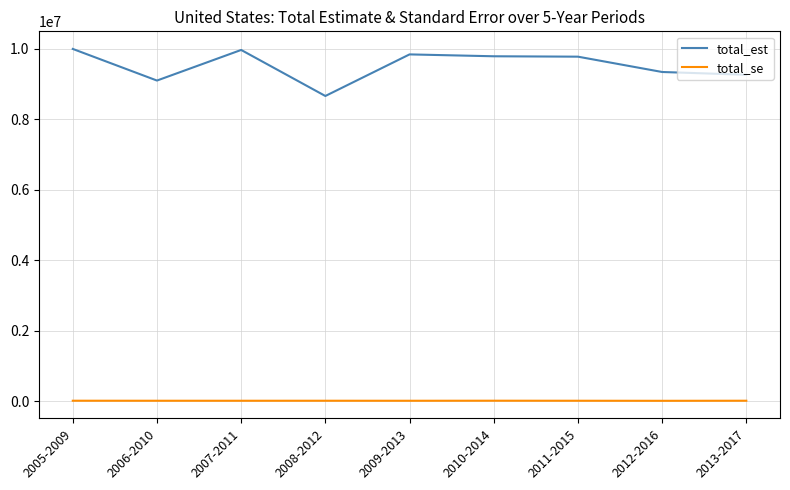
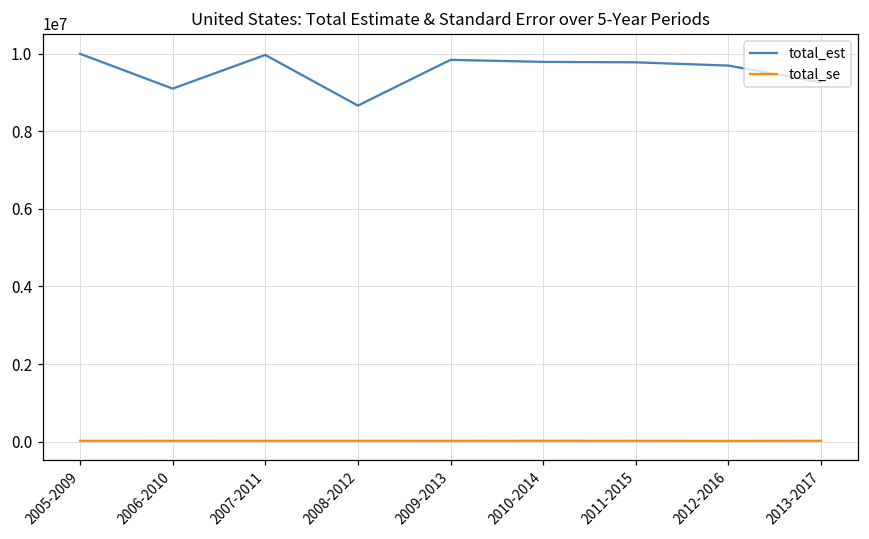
  {
    "total_est": {
      "2005-2009": 10000000,
      "2006-2010": 9100000,
      "2007-2011": 10000000,
      "2008-2012": 8700000,
      "2009-2013": 9800000,
      "2010-2014": 9800000,
      "2011-2015": 9800000,
-     "2012-2016": 9300000
+     "2012-2016": 9700000
    },
    "total_se": {
      "2005-2009": 0,
      "2006-2010": 0,
      "2007-2011": 0,
      "2008-2012": 0,
      "2009-2013": 0,
      "2010-2014": 0,
      "2011-2015": 0,
      "2012-2016": 0,
      "2013-2017": 0
    }
  }
